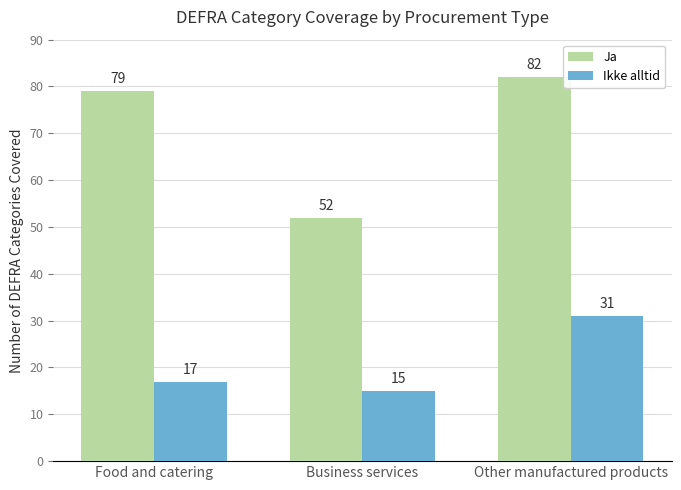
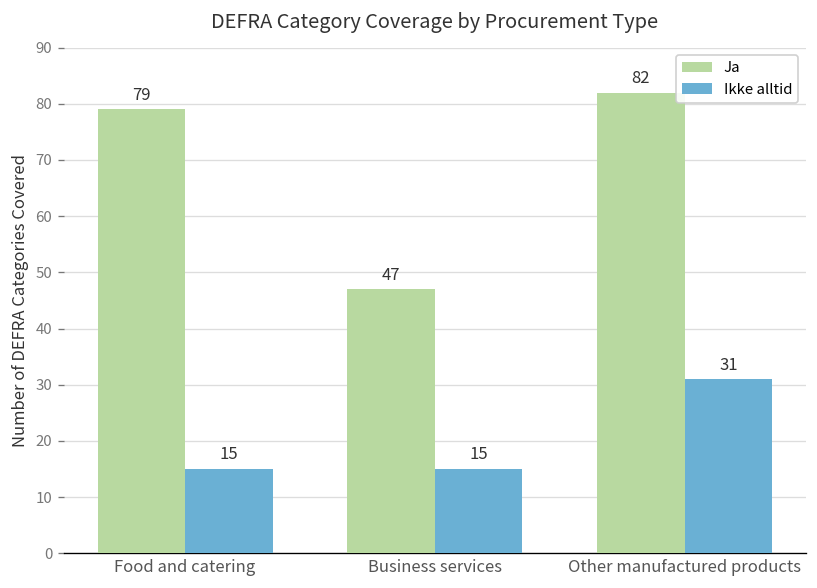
  {
    "Ja": {
      "Food and catering": 79,
-     "Business services": 52,
+     "Business services": 47,
      "Other manufactured products": 82
    },
    "Ikke alltid": {
-     "Food and catering": 17,
+     "Food and catering": 15,
      "Business services": 15,
      "Other manufactured products": 31
    }
  }
